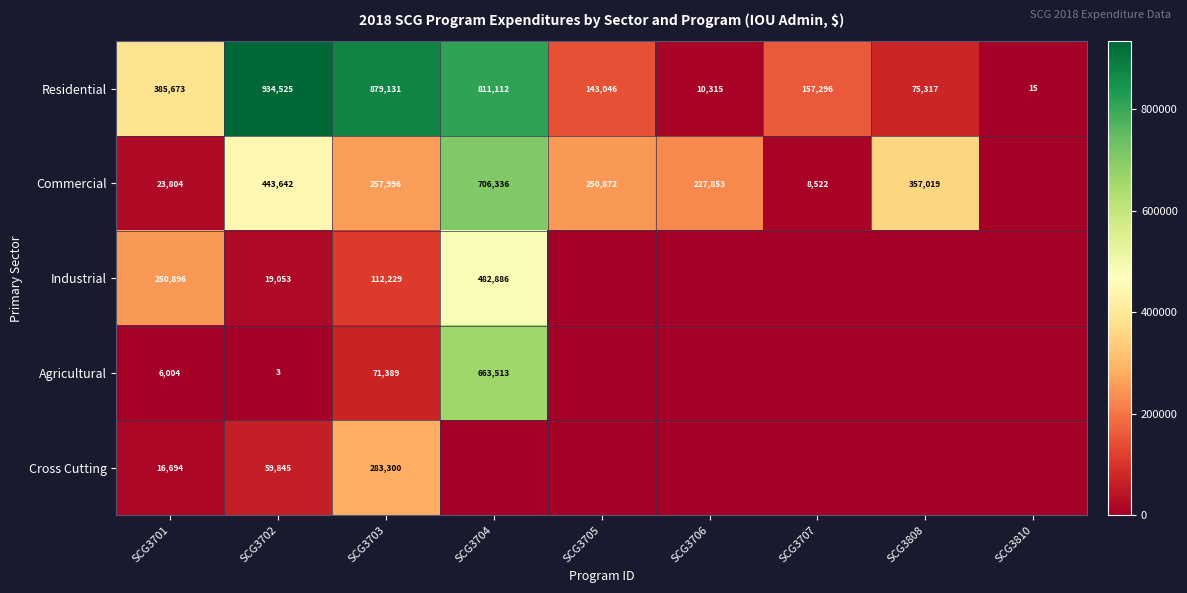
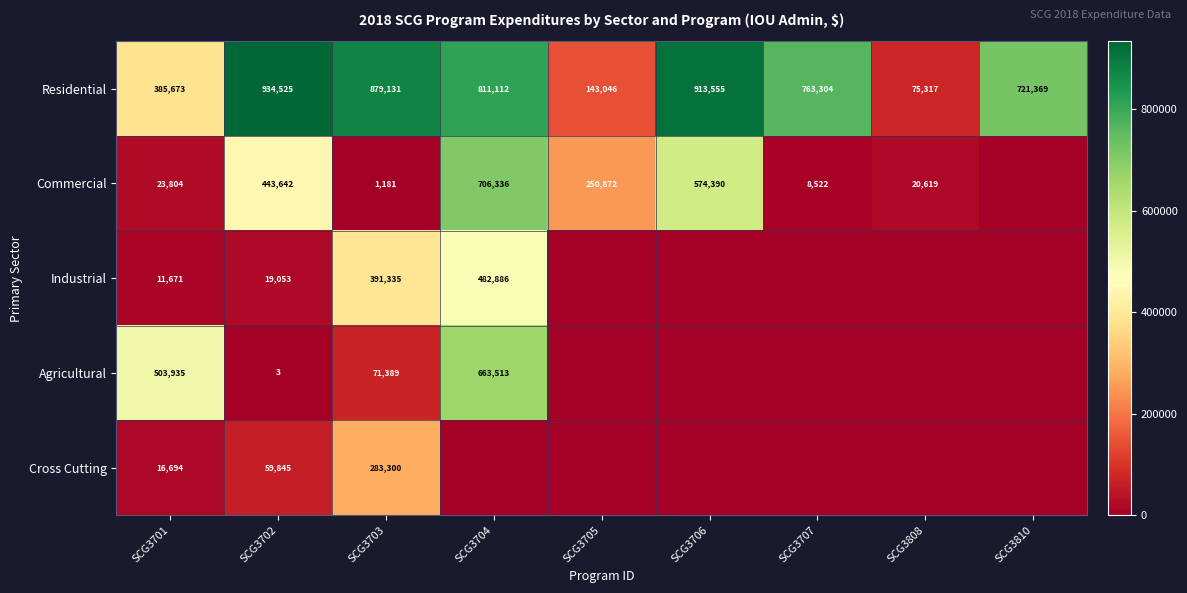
  {
    "Residential": {
      "SCG3701": "385,673",
      "SCG3702": "934,525",
      "SCG3703": "879,131",
      "SCG3704": "811,112",
      "SCG3705": "143,046",
-     "SCG3706": "10,315",
-     "SCG3707": "157,296",
+     "SCG3706": "913,555",
+     "SCG3707": "763,304",
      "SCG3808": "75,317",
-     "SCG3810": "15"
+     "SCG3810": "721,369"
    },
    "Commercial": {
      "SCG3701": "23,804",
      "SCG3702": "443,642",
-     "SCG3703": "257,996",
+     "SCG3703": "1,181",
      "SCG3704": "706,336",
      "SCG3705": "250,872",
-     "SCG3706": "227,853",
+     "SCG3706": "574,390",
      "SCG3707": "8,522",
-     "SCG3808": "357,019"
+     "SCG3808": "20,619"
    },
    "Industrial": {
-     "SCG3701": "250,896",
+     "SCG3701": "11,671",
      "SCG3702": "19,053",
-     "SCG3703": "112,229",
+     "SCG3703": "391,335",
      "SCG3704": "482,886"
    },
    "Agricultural": {
-     "SCG3701": "6,004",
+     "SCG3701": "503,935",
      "SCG3702": "3",
      "SCG3703": "71,389",
      "SCG3704": "663,513"
    },
    "Cross Cutting": {
      "SCG3701": "16,694",
      "SCG3702": "59,845",
      "SCG3703": "283,300"
    }
  }
